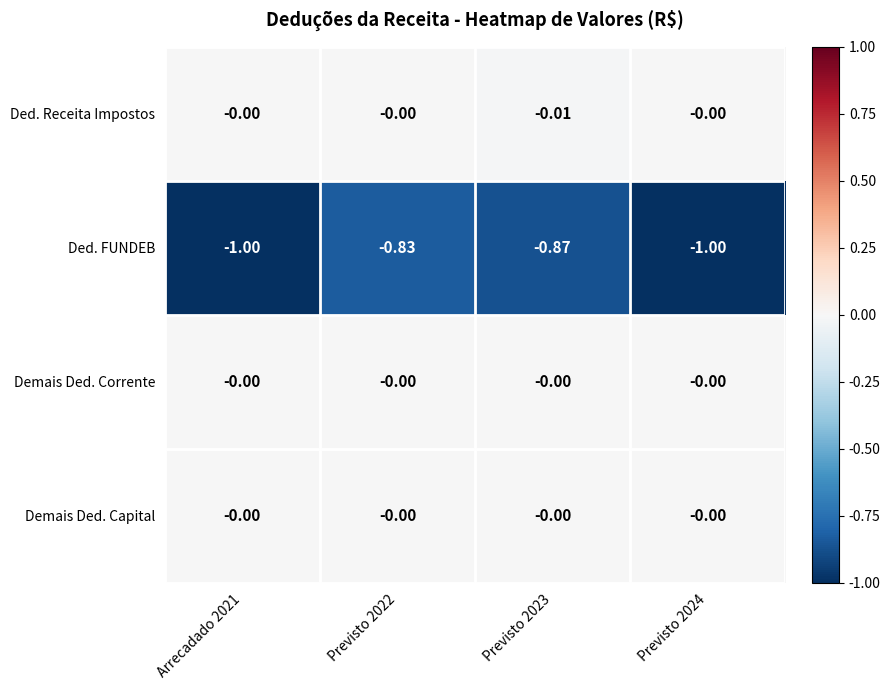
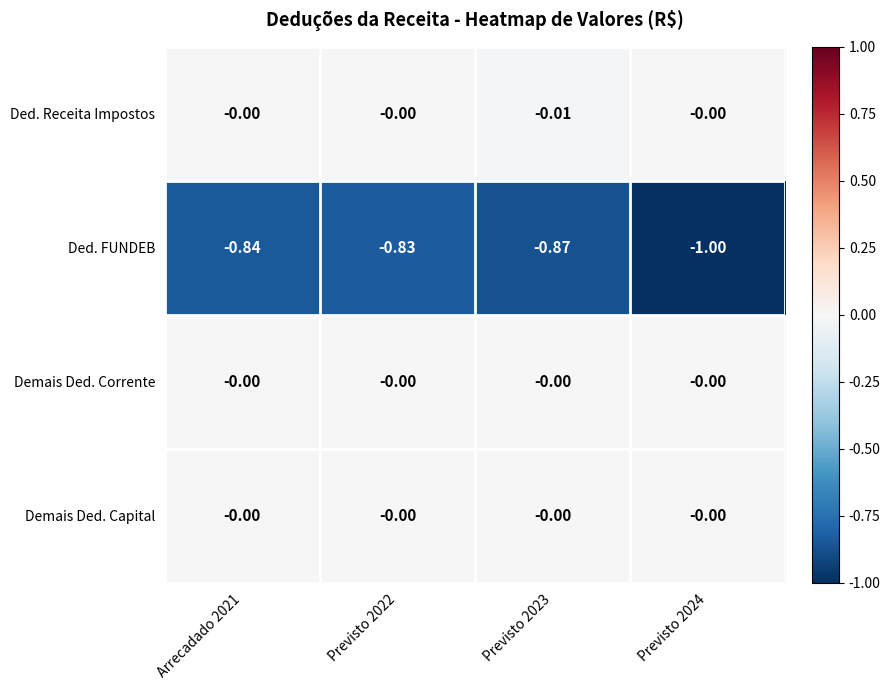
  {
    "Ded. Receita Impostos": {
      "Arrecadado 2021": -0.00,
      "Previsto 2022": -0.00,
      "Previsto 2023": -0.01,
      "Previsto 2024": -0.00
    },
    "Ded. FUNDEB": {
-     "Arrecadado 2021": -1.00,
+     "Arrecadado 2021": -0.84,
      "Previsto 2022": -0.83,
      "Previsto 2023": -0.87,
      "Previsto 2024": -1.00
    },
    "Demais Ded. Corrente": {
      "Arrecadado 2021": -0.00,
      "Previsto 2022": -0.00,
      "Previsto 2023": -0.00,
      "Previsto 2024": -0.00
    },
    "Demais Ded. Capital": {
      "Arrecadado 2021": -0.00,
      "Previsto 2022": -0.00,
      "Previsto 2023": -0.00,
      "Previsto 2024": -0.00
    }
  }
